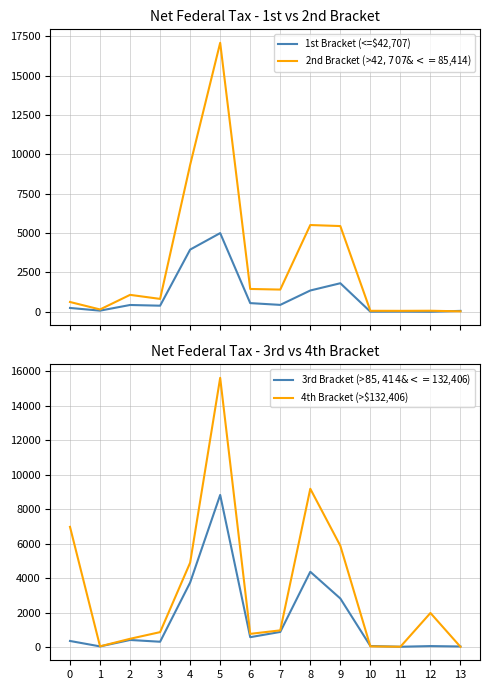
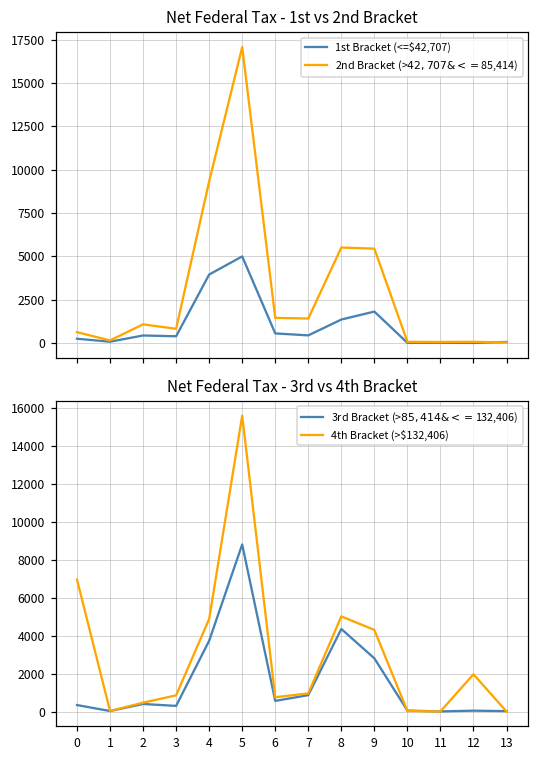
  {
    "Net Federal Tax - 3rd vs 4th Bracket": {
      "4th Bracket (>$132,406)": {
        "0": 7000,
        "3": 900,
        "4": 4900,
        "5": 15600,
        "6": 800,
-       "8": 9200,
-       "9": 5900,
+       "8": 5000,
+       "9": 4300,
        "12": 2000
      }
    }
  }
